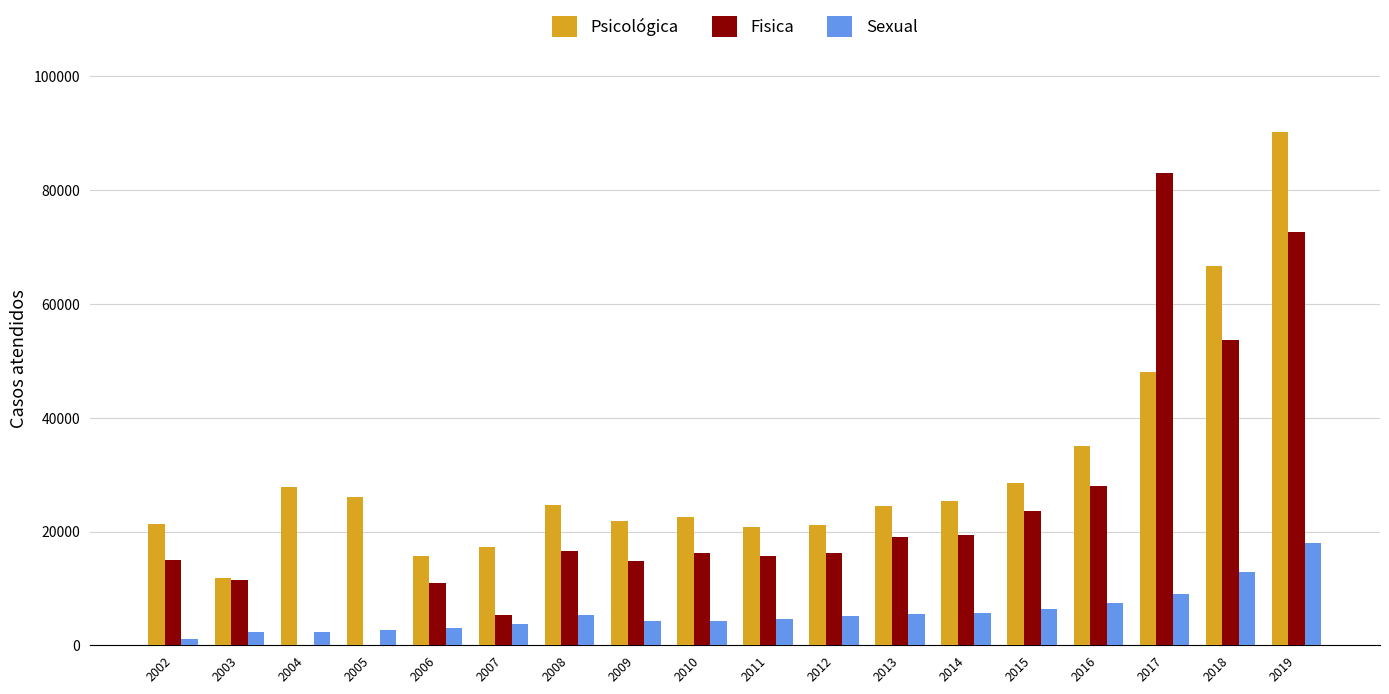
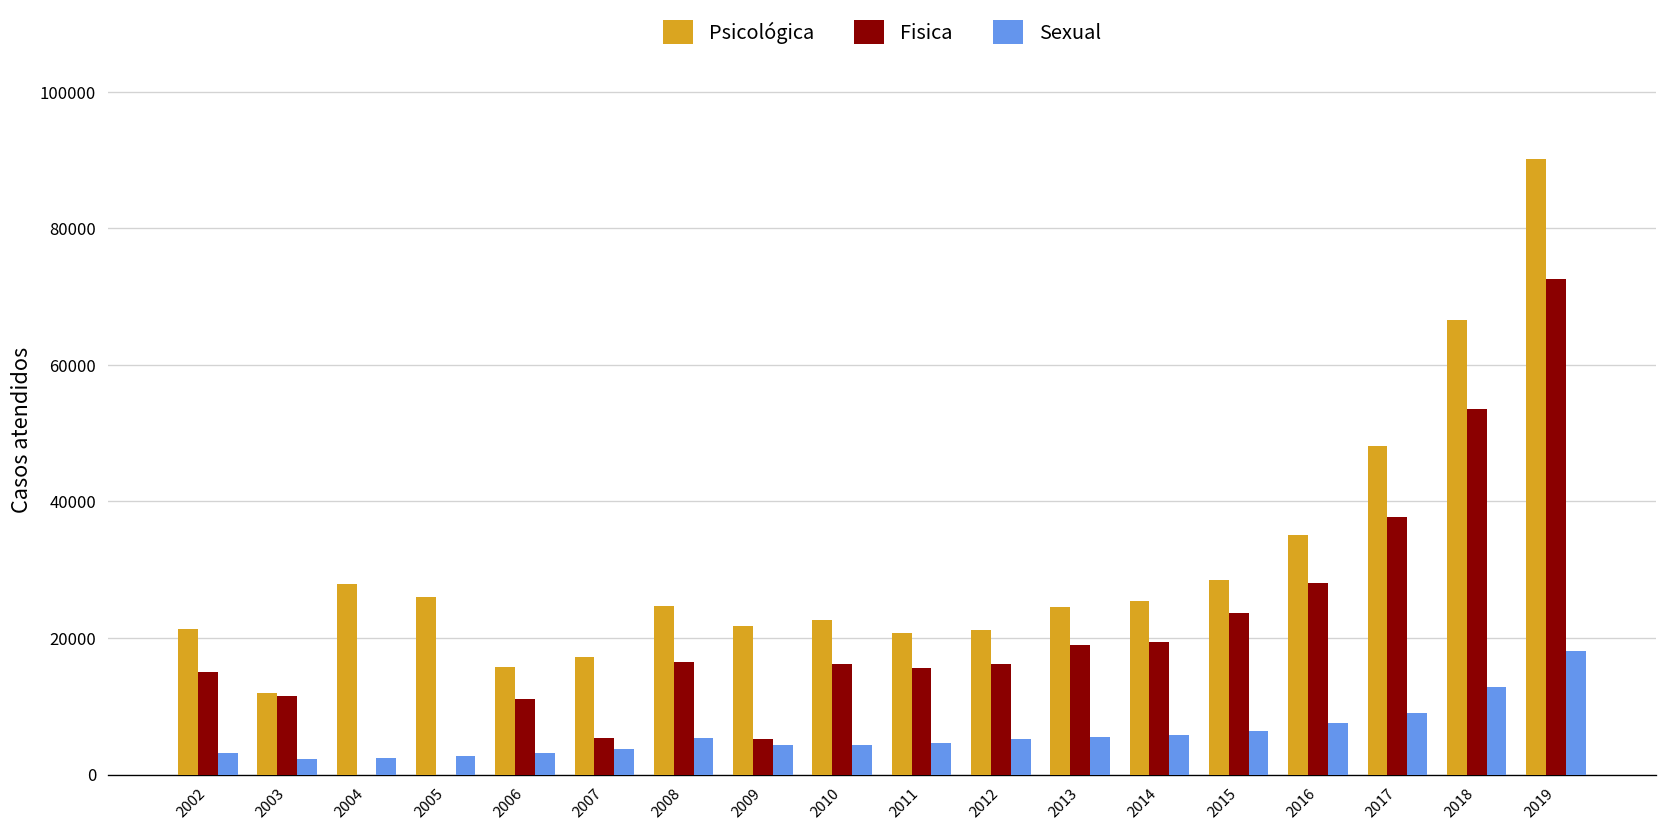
  {
    "Psicológica": {
      "2002": 21000,
      "2003": 12000,
      "2004": 28000,
      "2005": 26000,
      "2006": 16000,
      "2007": 17000,
      "2008": 25000,
      "2009": 22000,
      "2010": 23000,
      "2011": 21000,
      "2012": 21000,
      "2013": 25000,
      "2014": 25000,
      "2015": 28000,
      "2016": 35000,
      "2017": 48000,
      "2018": 67000,
      "2019": 90000
    },
    "Fisica": {
      "2002": 15000,
      "2003": 11000,
      "2004": 0,
      "2005": 0,
      "2006": 11000,
      "2007": 5000,
      "2008": 17000,
-     "2009": 15000,
+     "2009": 5000,
      "2010": 16000,
      "2011": 16000,
      "2012": 16000,
      "2013": 19000,
      "2014": 19000,
      "2015": 24000,
      "2016": 28000,
-     "2017": 83000,
+     "2017": 38000,
      "2018": 54000,
      "2019": 73000
    },
    "Sexual": {
-     "2002": 1000,
+     "2002": 3000,
      "2003": 2000,
      "2004": 2000,
      "2005": 3000,
      "2006": 3000,
      "2007": 4000,
      "2008": 5000,
      "2009": 4000,
      "2010": 4000,
      "2011": 5000,
      "2012": 5000,
      "2013": 6000,
      "2014": 6000,
      "2015": 6000,
      "2016": 7000,
      "2017": 9000,
      "2018": 13000,
      "2019": 18000
    }
  }
